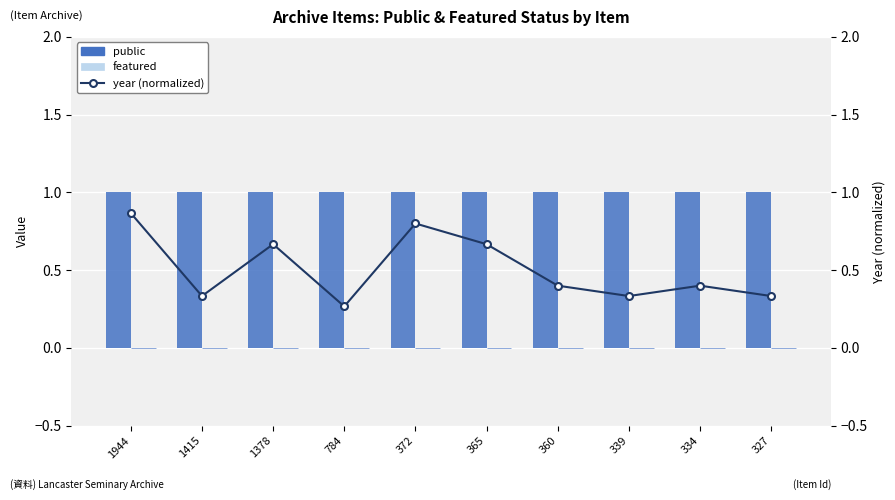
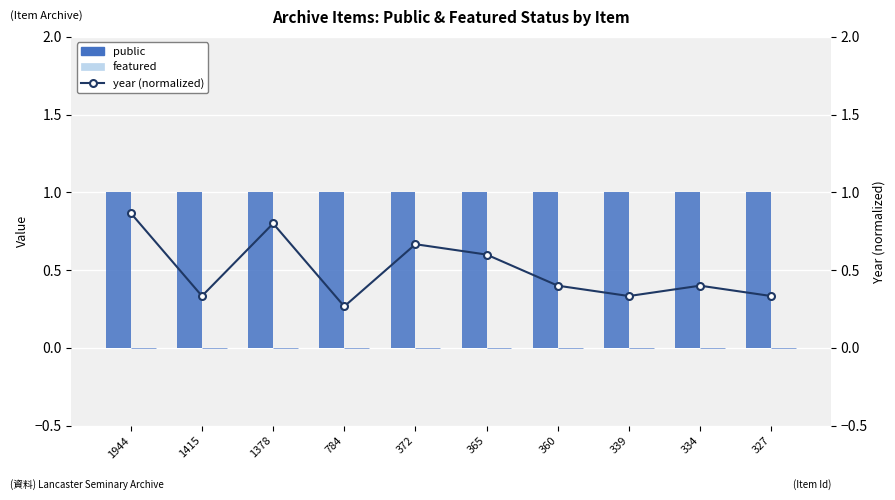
  {
    "public": {
      "1944": 1.00,
      "1415": 1.00,
      "1378": 1.00,
      "784": 1.00,
      "372": 1.00,
      "365": 1.00,
      "360": 1.00,
      "339": 1.00,
      "334": 1.00,
      "327": 1.00
    },
    "featured": {
      "1944": 0.00,
      "1415": 0.00,
      "1378": 0.00,
      "784": 0.00,
      "372": 0.00,
      "365": 0.00,
      "360": 0.00,
      "339": 0.00,
      "334": 0.00,
      "327": 0.00
    },
    "year (normalized)": {
      "1944": 0.87,
      "1415": 0.33,
-     "1378": 0.67,
+     "1378": 0.80,
      "784": 0.27,
-     "372": 0.80,
-     "365": 0.67,
+     "372": 0.67,
+     "365": 0.60,
      "360": 0.40,
      "339": 0.33,
      "334": 0.40,
      "327": 0.33
    }
  }
